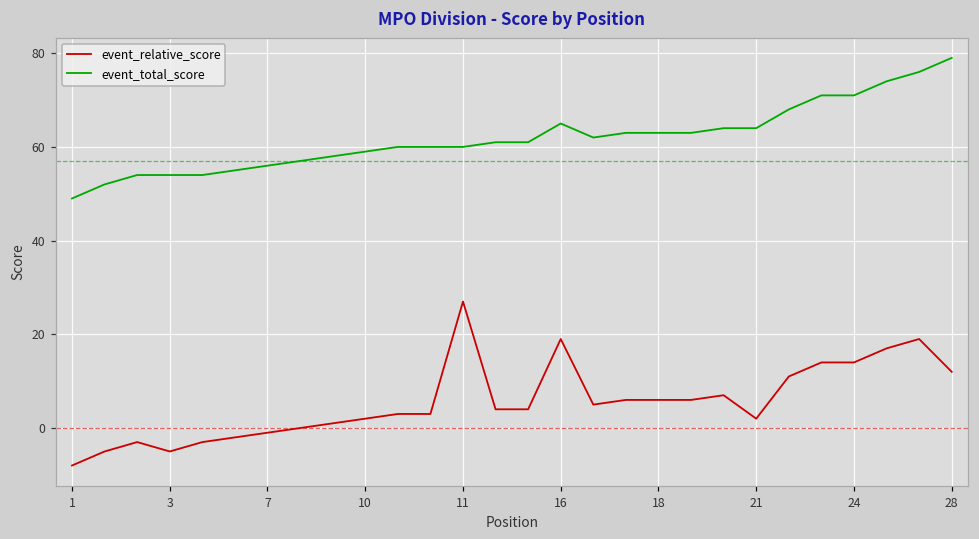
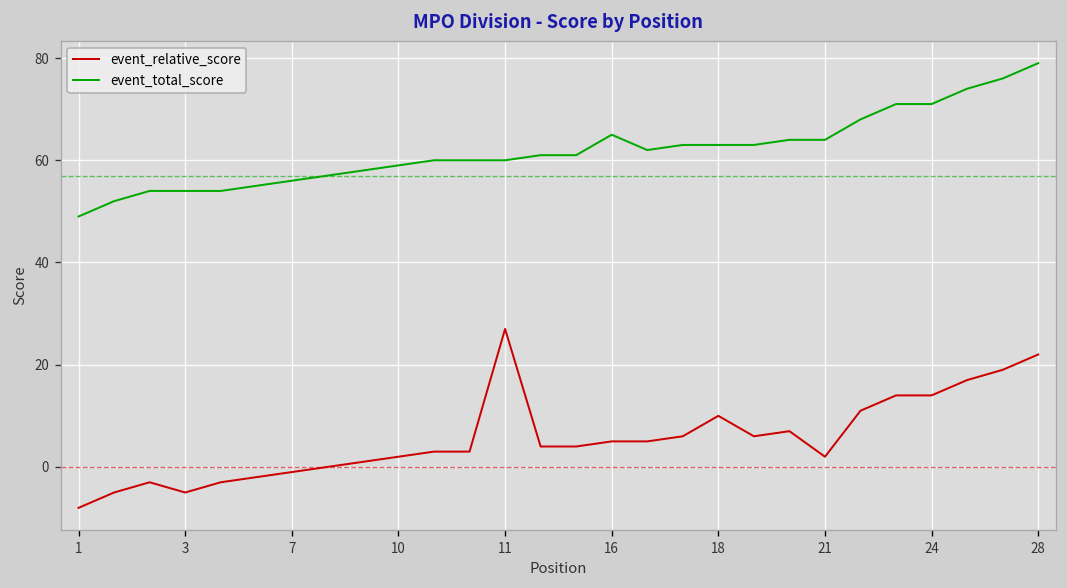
  {
    "event_relative_score": {
      "1": -8,
      "3": -5,
      "7": -1,
      "10": 2,
      "11": 27,
-     "16": 19,
-     "18": 6,
+     "16": 5,
+     "18": 10,
      "21": 2,
      "24": 14,
-     "28": 12
+     "28": 22
    },
    "event_total_score": {
      "1": 49,
      "3": 54,
      "7": 56,
      "10": 59,
      "11": 60,
      "16": 65,
      "18": 63,
      "21": 64,
      "24": 71,
      "28": 79
    }
  }
